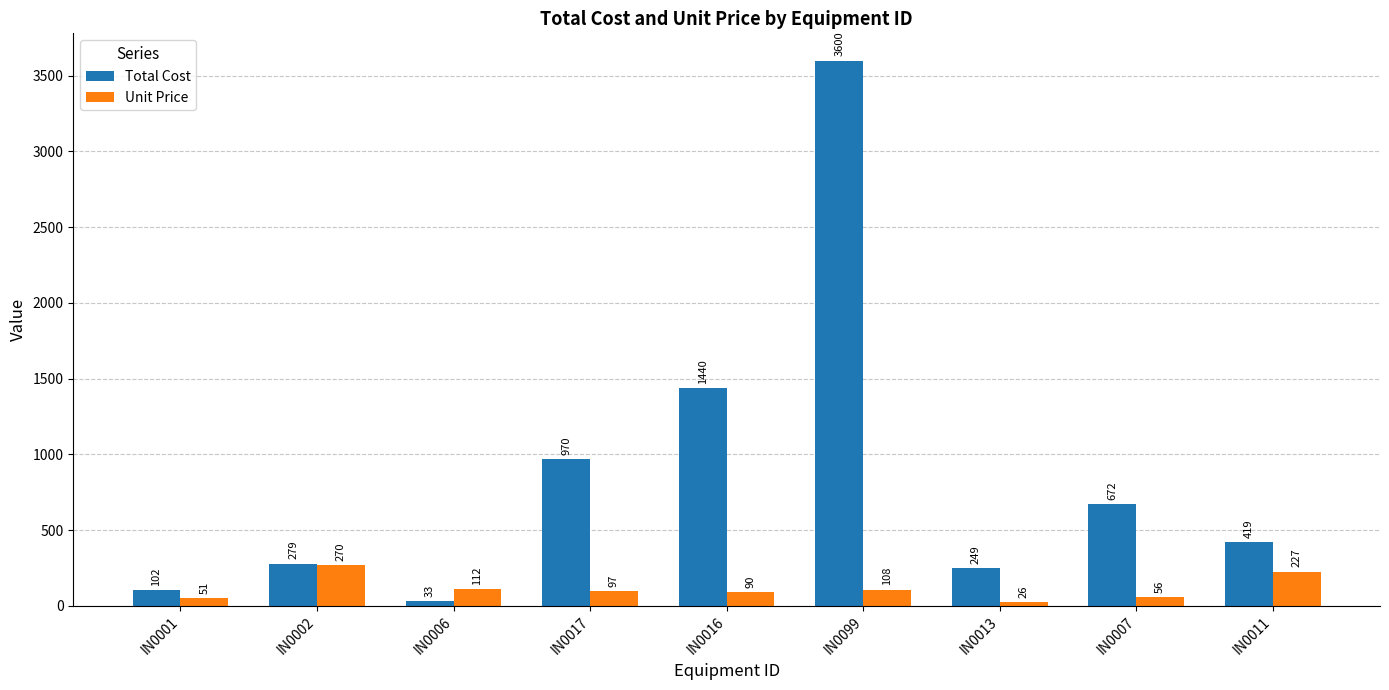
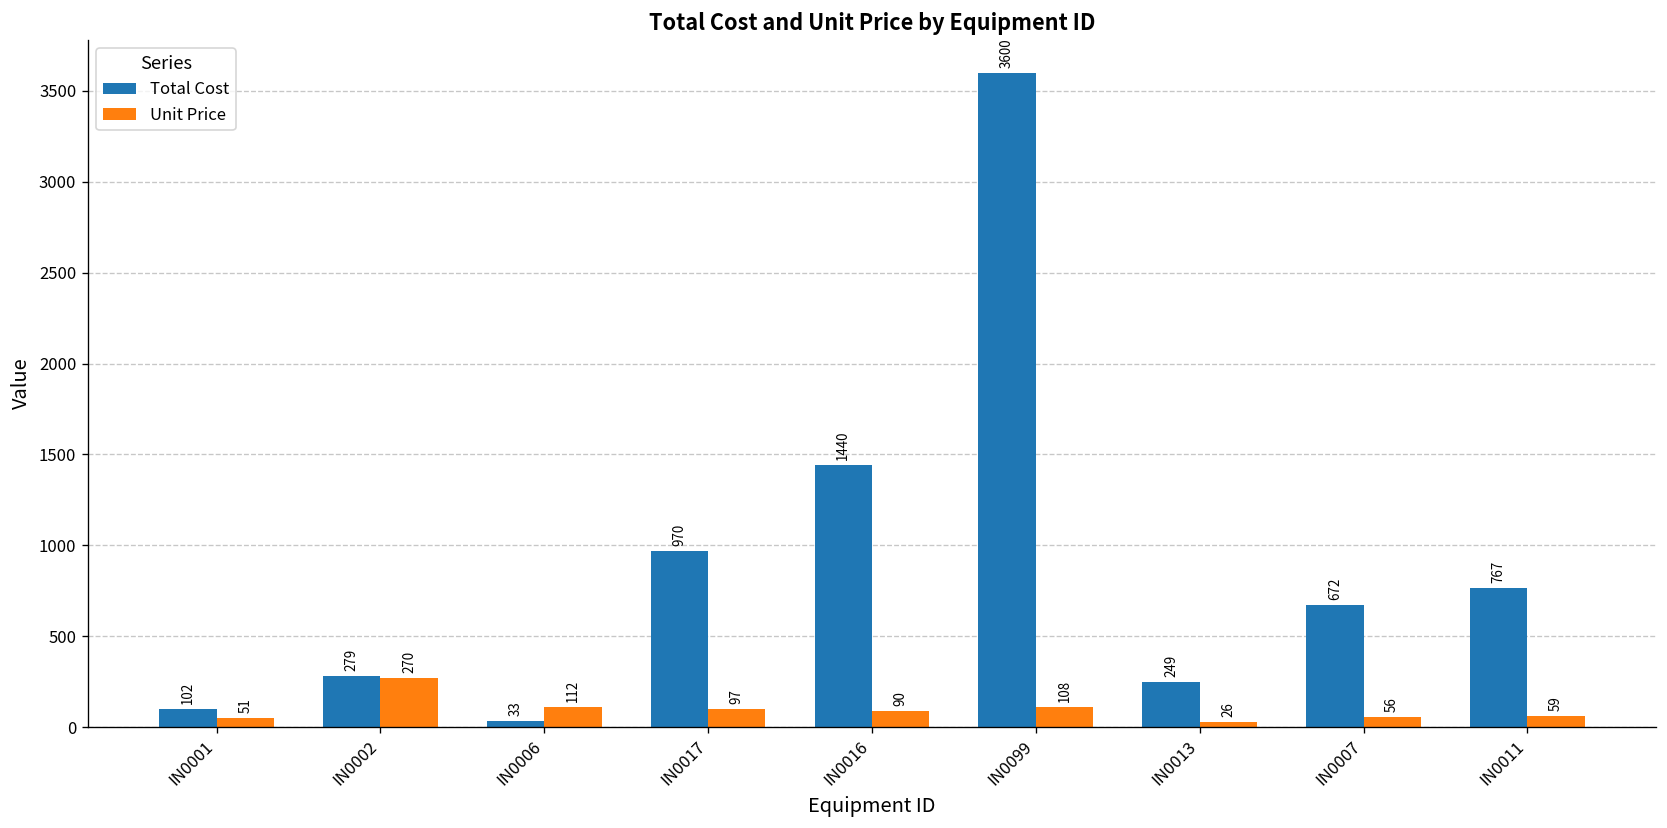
  {
    "Total Cost": {
      "IN0001": 102,
      "IN0002": 279,
      "IN0006": 33,
      "IN0017": 970,
      "IN0016": 1440,
      "IN0099": 3600,
      "IN0013": 249,
      "IN0007": 672,
-     "IN0011": 419
+     "IN0011": 767
    },
    "Unit Price": {
      "IN0001": 51,
      "IN0002": 270,
      "IN0006": 112,
      "IN0017": 97,
      "IN0016": 90,
      "IN0099": 108,
      "IN0013": 26,
      "IN0007": 56,
-     "IN0011": 227
+     "IN0011": 59
    }
  }
